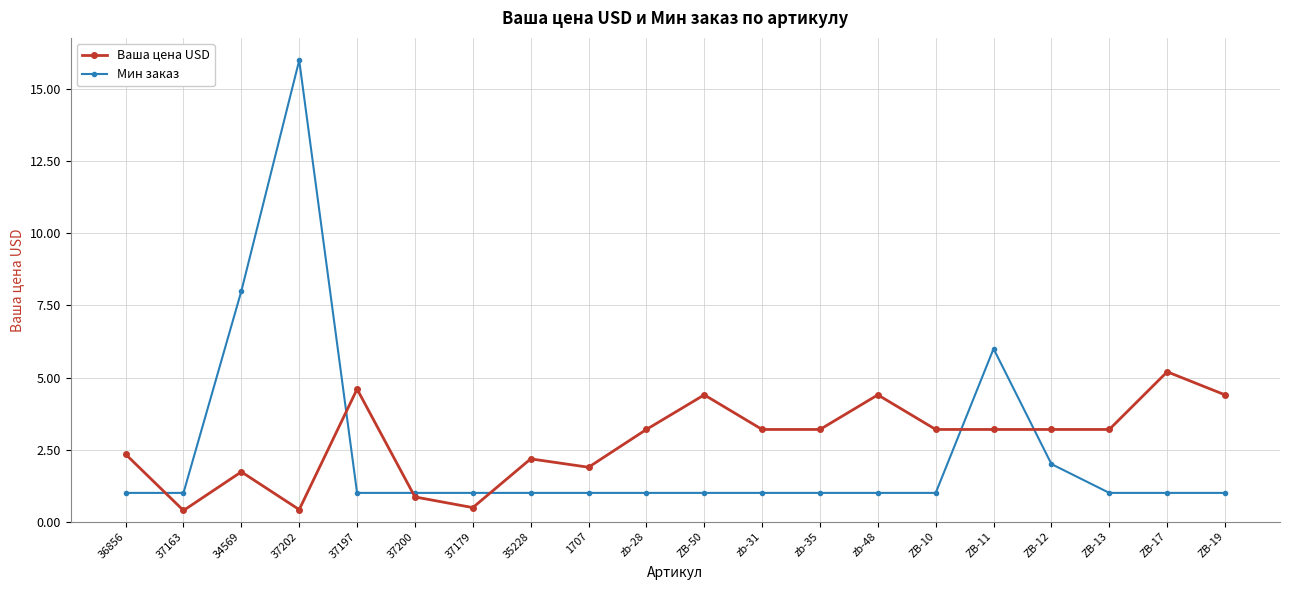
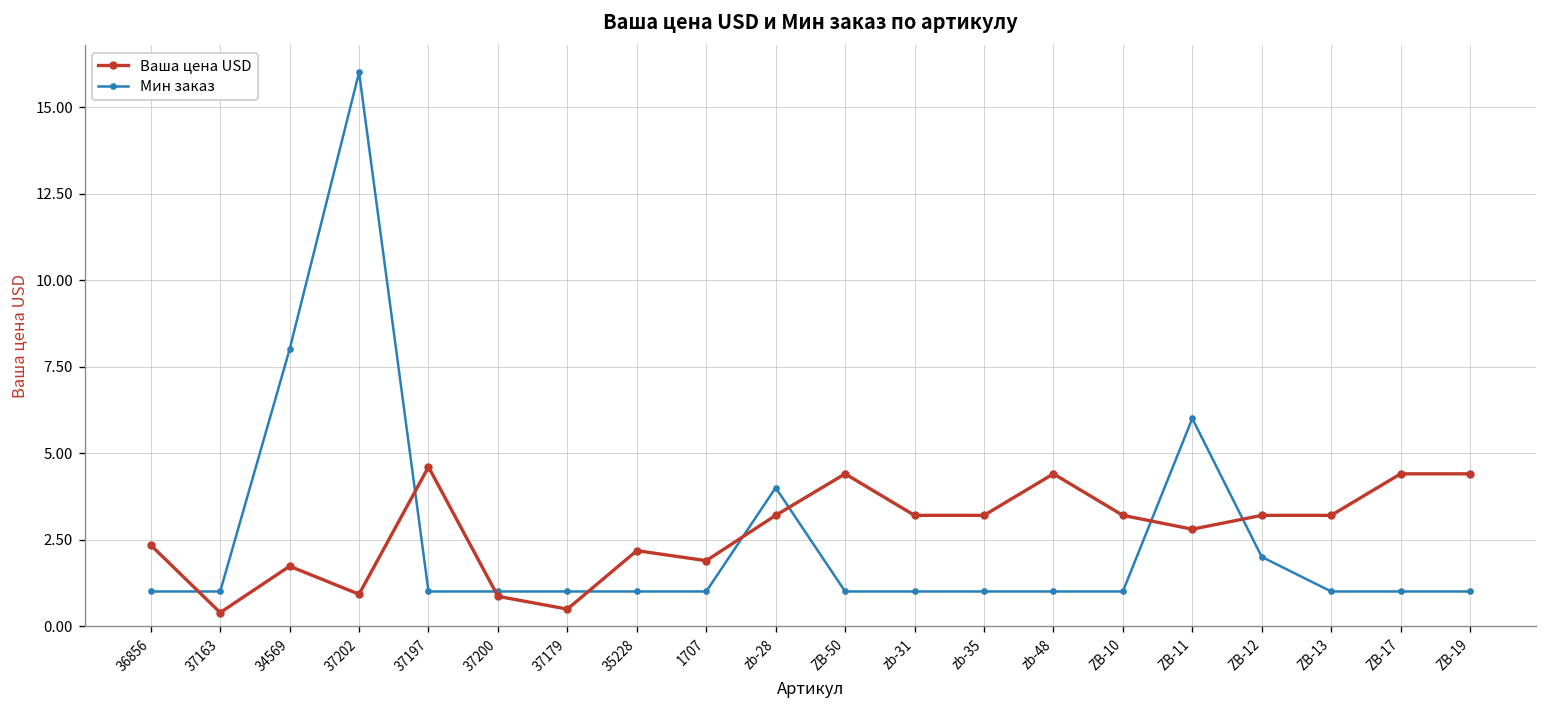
  {
    "Ваша цена USD": {
      "36856": 2.3,
      "37163": 0.4,
      "34569": 1.7,
-     "37202": 0.4,
+     "37202": 0.9,
      "37197": 4.6,
      "37200": 0.9,
      "37179": 0.5,
      "35228": 2.2,
      "1707": 1.9,
      "zb-28": 3.2,
      "ZB-50": 4.4,
      "zb-31": 3.2,
      "zb-35": 3.2,
      "zb-48": 4.4,
      "ZB-10": 3.2,
-     "ZB-11": 3.2,
+     "ZB-11": 2.8,
      "ZB-12": 3.2,
      "ZB-13": 3.2,
-     "ZB-17": 5.2,
+     "ZB-17": 4.4,
      "ZB-19": 4.4
    },
    "Мин заказ": {
      "36856": 1,
      "37163": 1,
      "34569": 8,
      "37202": 16,
      "37197": 1,
      "37200": 1,
      "37179": 1,
      "35228": 1,
      "1707": 1,
-     "zb-28": 1,
+     "zb-28": 4,
      "ZB-50": 1,
      "zb-31": 1,
      "zb-35": 1,
      "zb-48": 1,
      "ZB-10": 1,
      "ZB-11": 6,
      "ZB-12": 2,
      "ZB-13": 1,
      "ZB-17": 1,
      "ZB-19": 1
    }
  }
